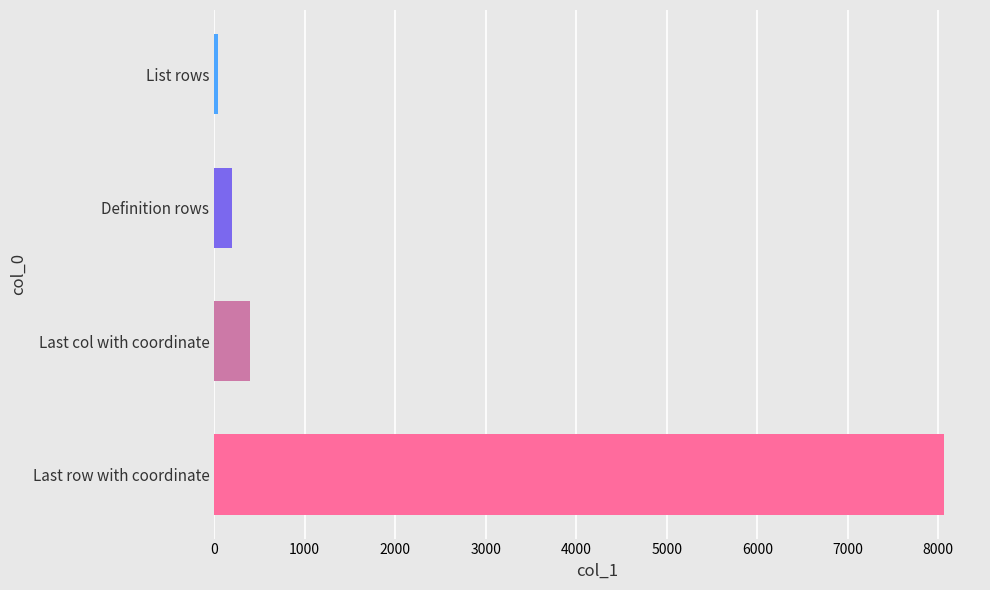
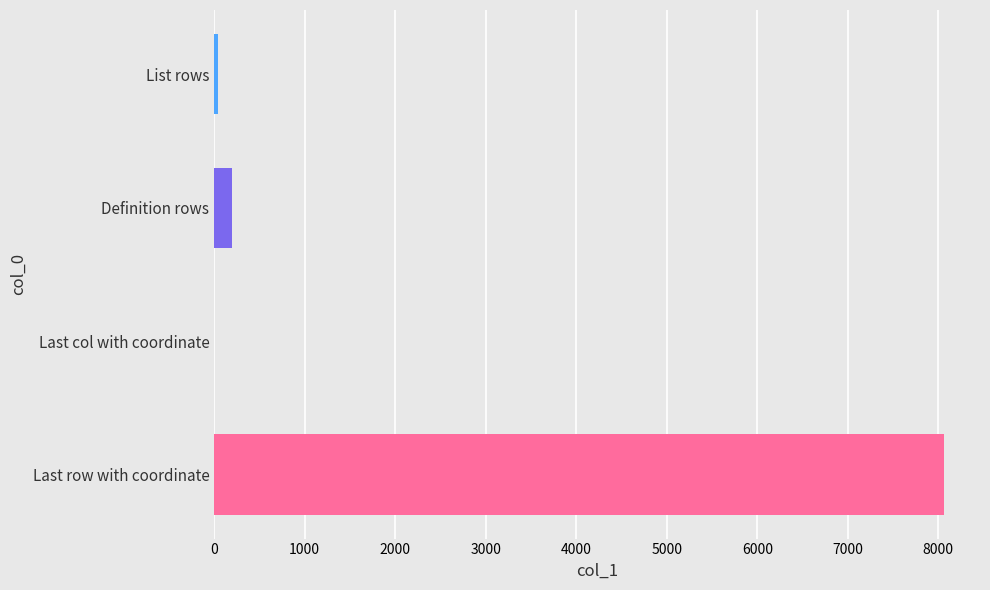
  {
    "List rows": 0,
    "Definition rows": 200,
-   "Last col with coordinate": 400,
+   "Last col with coordinate": 0,
    "Last row with coordinate": 8100
  }
